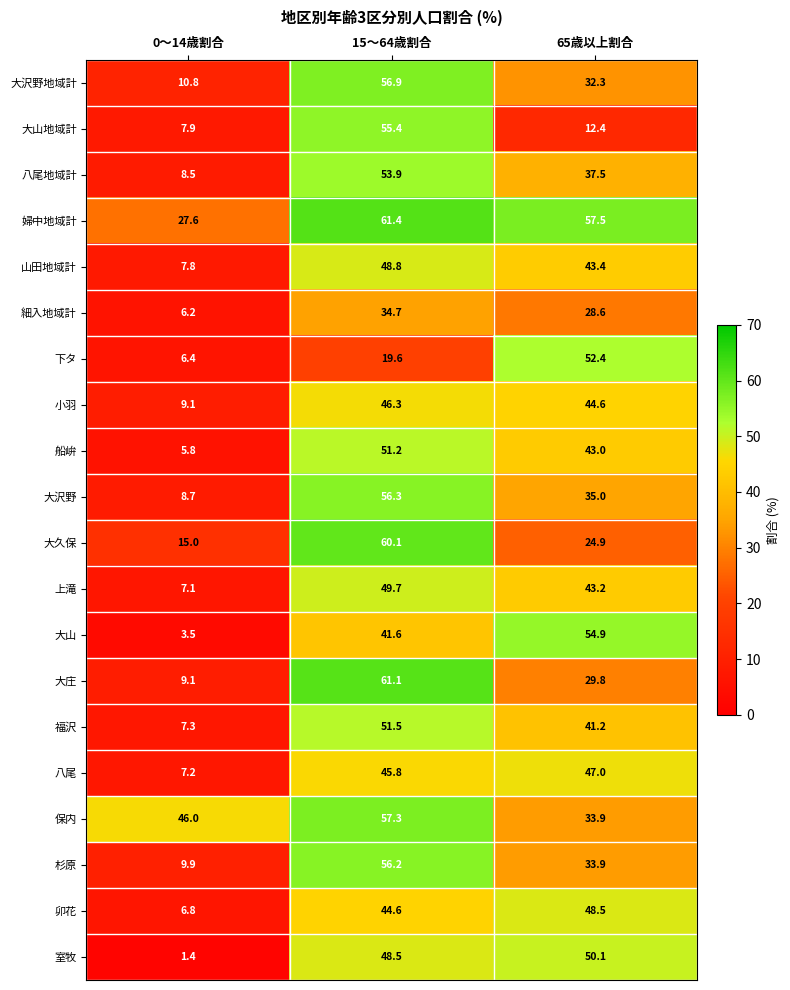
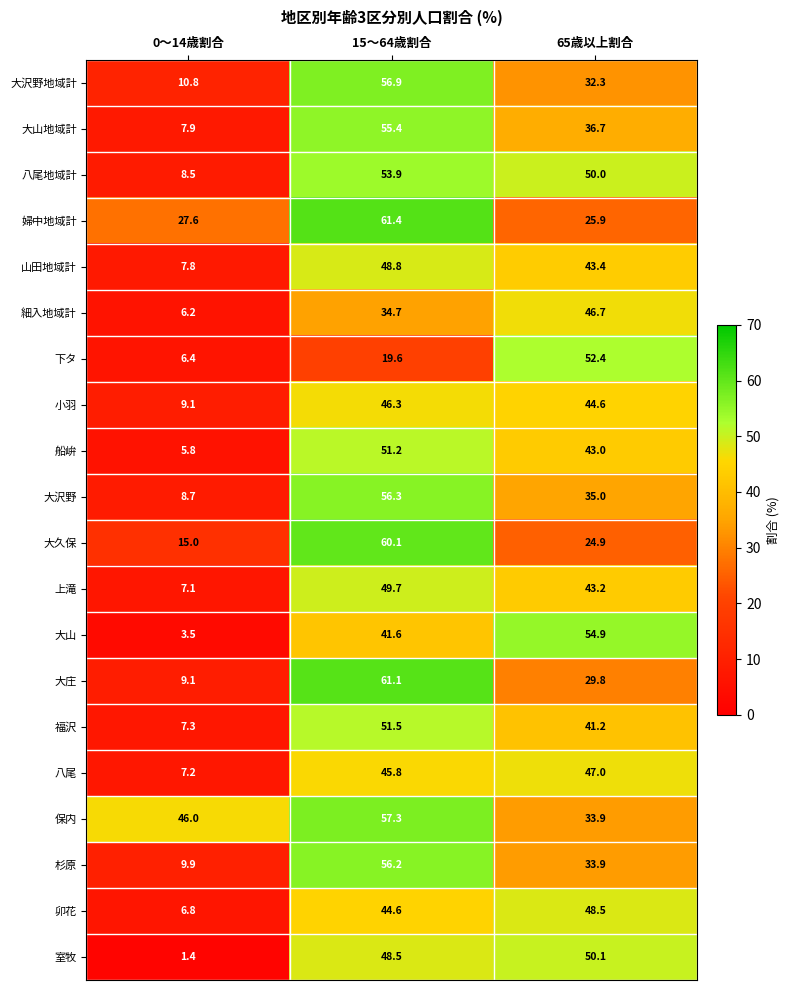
  {
    "大沢野地域計": {
      "0～14歳割合": 10.8,
      "15～64歳割合": 56.9,
      "65歳以上割合": 32.3
    },
    "大山地域計": {
      "0～14歳割合": 7.9,
      "15～64歳割合": 55.4,
-     "65歳以上割合": 12.4
+     "65歳以上割合": 36.7
    },
    "八尾地域計": {
      "0～14歳割合": 8.5,
      "15～64歳割合": 53.9,
-     "65歳以上割合": 37.5
+     "65歳以上割合": 50.0
    },
    "婦中地域計": {
      "0～14歳割合": 27.6,
      "15～64歳割合": 61.4,
-     "65歳以上割合": 57.5
+     "65歳以上割合": 25.9
    },
    "山田地域計": {
      "0～14歳割合": 7.8,
      "15～64歳割合": 48.8,
      "65歳以上割合": 43.4
    },
    "細入地域計": {
      "0～14歳割合": 6.2,
      "15～64歳割合": 34.7,
-     "65歳以上割合": 28.6
+     "65歳以上割合": 46.7
    },
    "下タ": {
      "0～14歳割合": 6.4,
      "15～64歳割合": 19.6,
      "65歳以上割合": 52.4
    },
    "小羽": {
      "0～14歳割合": 9.1,
      "15～64歳割合": 46.3,
      "65歳以上割合": 44.6
    },
    "船峅": {
      "0～14歳割合": 5.8,
      "15～64歳割合": 51.2,
      "65歳以上割合": 43.0
    },
    "大沢野": {
      "0～14歳割合": 8.7,
      "15～64歳割合": 56.3,
      "65歳以上割合": 35.0
    },
    "大久保": {
      "0～14歳割合": 15.0,
      "15～64歳割合": 60.1,
      "65歳以上割合": 24.9
    },
    "上滝": {
      "0～14歳割合": 7.1,
      "15～64歳割合": 49.7,
      "65歳以上割合": 43.2
    },
    "大山": {
      "0～14歳割合": 3.5,
      "15～64歳割合": 41.6,
      "65歳以上割合": 54.9
    },
    "大庄": {
      "0～14歳割合": 9.1,
      "15～64歳割合": 61.1,
      "65歳以上割合": 29.8
    },
    "福沢": {
      "0～14歳割合": 7.3,
      "15～64歳割合": 51.5,
      "65歳以上割合": 41.2
    },
    "八尾": {
      "0～14歳割合": 7.2,
      "15～64歳割合": 45.8,
      "65歳以上割合": 47.0
    },
    "保内": {
      "0～14歳割合": 46.0,
      "15～64歳割合": 57.3,
      "65歳以上割合": 33.9
    },
    "杉原": {
      "0～14歳割合": 9.9,
      "15～64歳割合": 56.2,
      "65歳以上割合": 33.9
    },
    "卯花": {
      "0～14歳割合": 6.8,
      "15～64歳割合": 44.6,
      "65歳以上割合": 48.5
    },
    "室牧": {
      "0～14歳割合": 1.4,
      "15～64歳割合": 48.5,
      "65歳以上割合": 50.1
    }
  }
